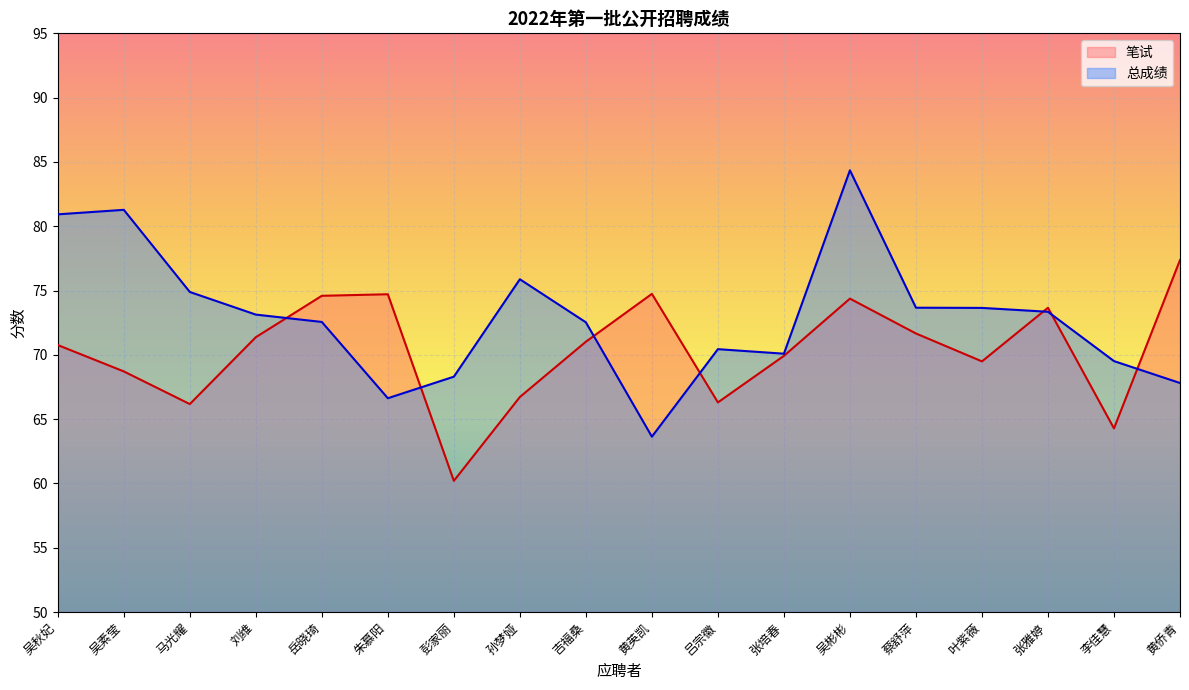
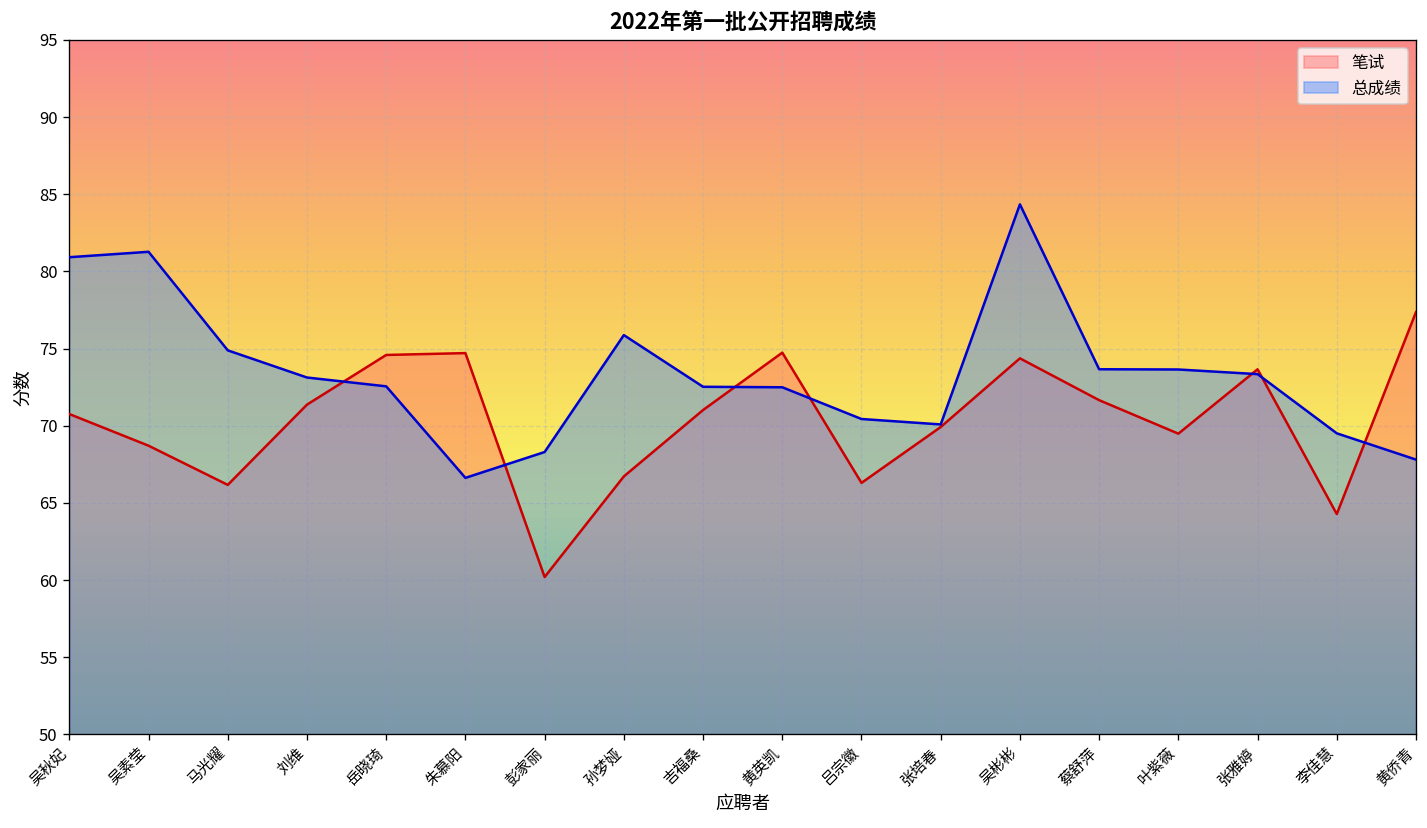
  {
    "笔试": {
      "吴秋妃": 70.8,
      "吴素莹": 68.7,
      "马光耀": 66.2,
      "刘维": 71.4,
      "岳晓琦": 74.6,
      "朱慕阳": 74.7,
      "彭家丽": 60.2,
      "孙梦娅": 66.7,
      "吉福桑": 71.0,
      "黄英凯": 74.7,
      "吕宗徽": 66.3,
      "吴彬彬": 74.4,
      "蔡舒萍": 71.7,
      "叶紫薇": 69.5,
      "张雅婷": 73.7,
      "李佳慧": 64.3,
      "黄侨青": 77.4
    },
    "总成绩": {
      "吴秋妃": 80.9,
      "吴素莹": 81.3,
      "马光耀": 74.9,
      "刘维": 73.1,
      "岳晓琦": 72.6,
      "朱慕阳": 66.6,
      "彭家丽": 68.3,
      "孙梦娅": 75.9,
      "吉福桑": 72.5,
-     "黄英凯": 63.6,
+     "黄英凯": 72.5,
      "吕宗徽": 70.4,
      "吴彬彬": 84.3,
      "蔡舒萍": 73.7,
      "叶紫薇": 73.6,
      "张雅婷": 73.3,
      "李佳慧": 69.5,
      "黄侨青": 67.8
    }
  }
